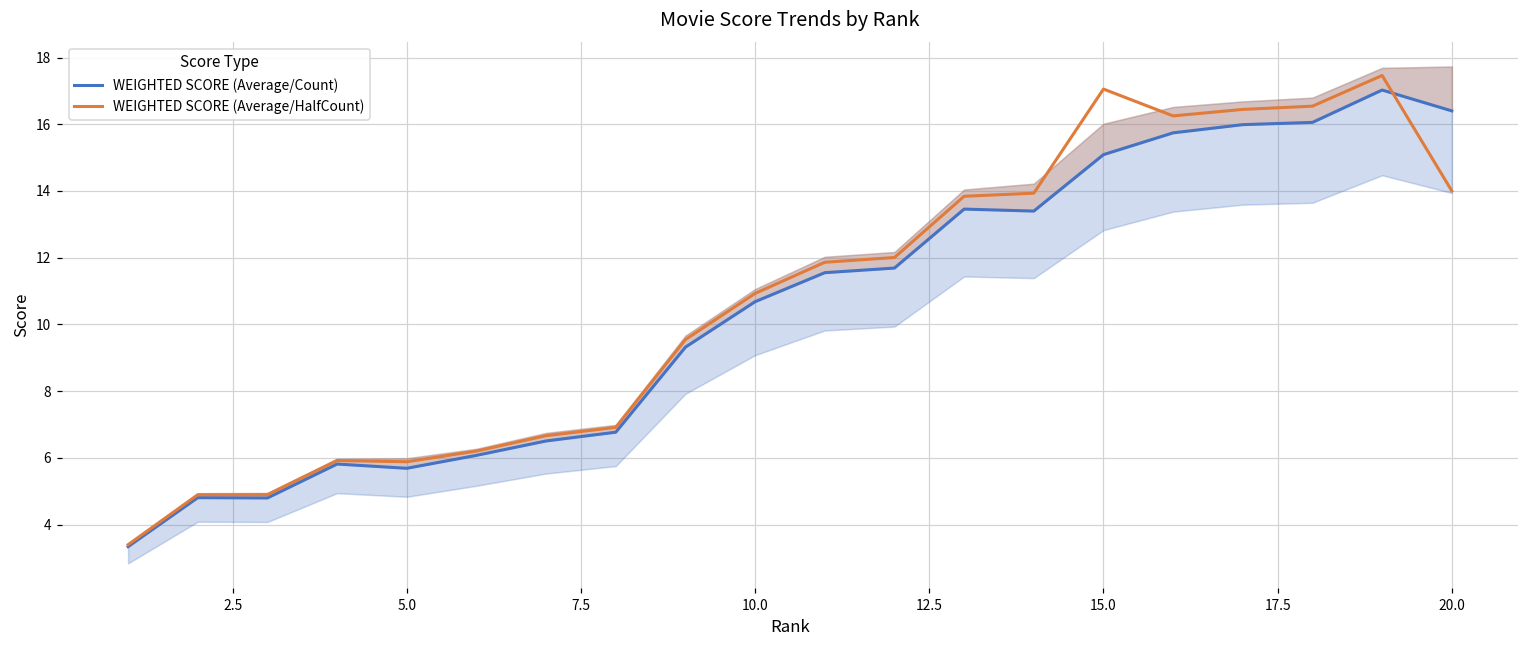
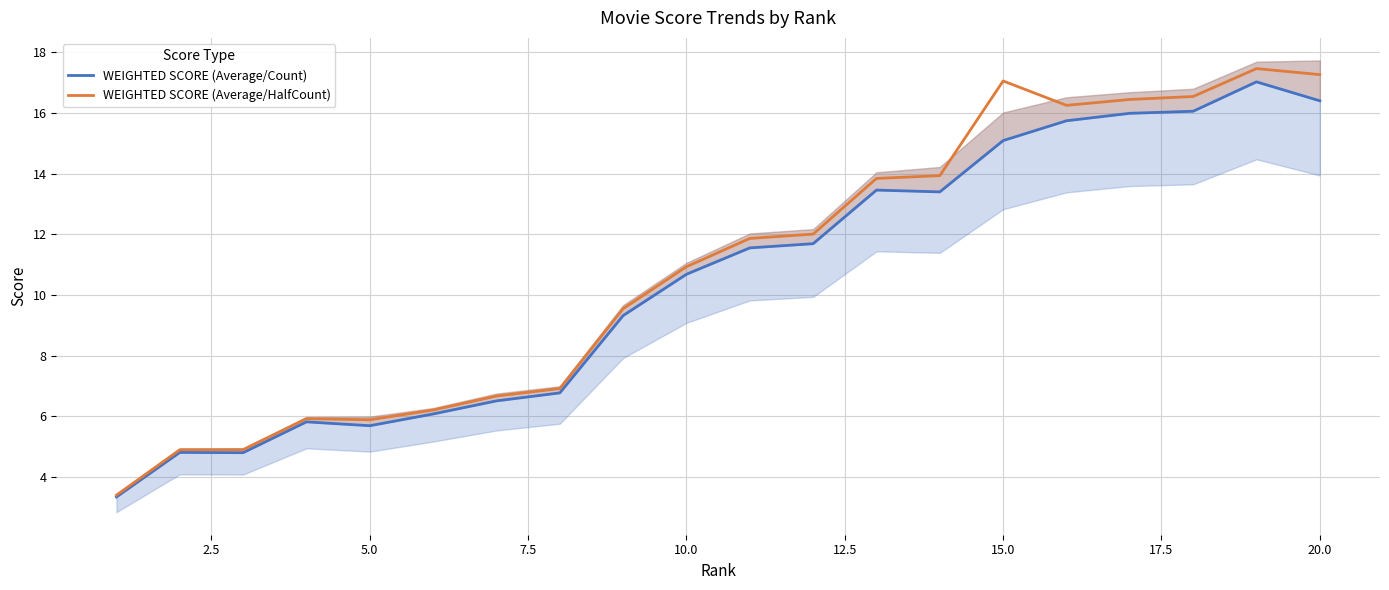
  {
    "WEIGHTED SCORE (Average/HalfCount)": {
      "5.0": 5.9,
      "10.0": 10.9,
      "15.0": 17.1,
-     "20.0": 14.0
+     "20.0": 17.3
    }
  }
